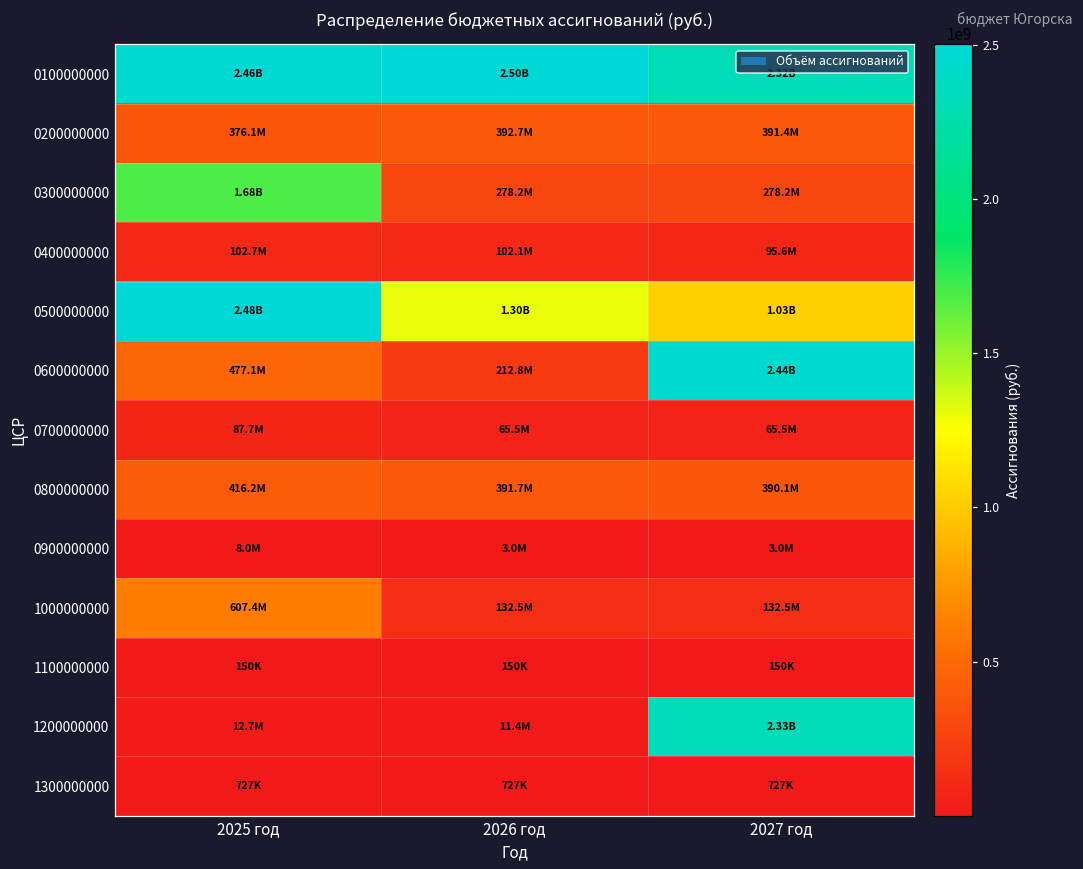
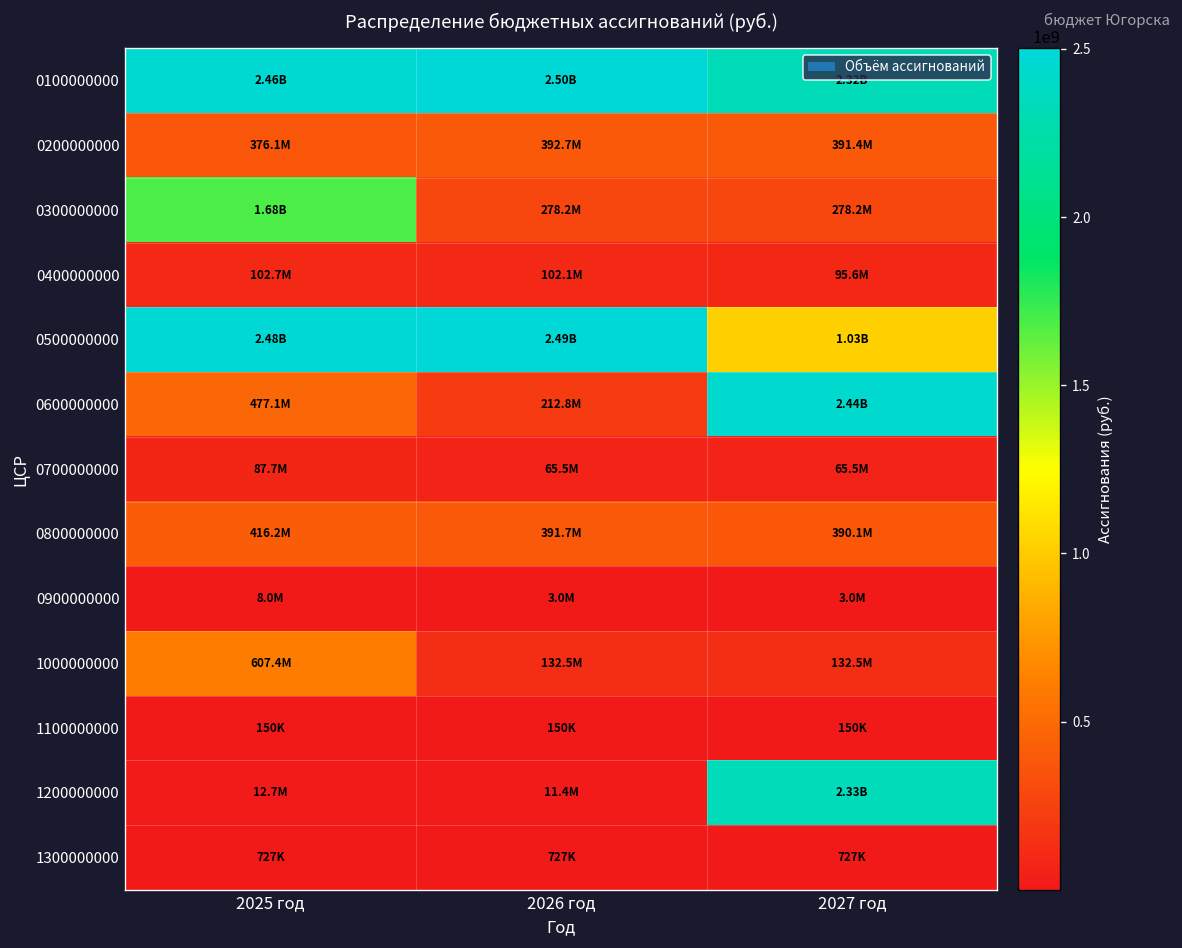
  {
    "0100000000": {
      "2025 год": "2.46B",
      "2026 год": "2.50B"
    },
    "0200000000": {
      "2025 год": "376.1M",
      "2026 год": "392.7M",
      "2027 год": "391.4M"
    },
    "0300000000": {
      "2025 год": "1.68B",
      "2026 год": "278.2M",
      "2027 год": "278.2M"
    },
    "0400000000": {
      "2025 год": "102.7M",
      "2026 год": "102.1M",
      "2027 год": "95.6M"
    },
    "0500000000": {
      "2025 год": "2.48B",
-     "2026 год": "1.30B",
+     "2026 год": "2.49B",
      "2027 год": "1.03B"
    },
    "0600000000": {
      "2025 год": "477.1M",
      "2026 год": "212.8M",
      "2027 год": "2.44B"
    },
    "0700000000": {
      "2025 год": "87.7M",
      "2026 год": "65.5M",
      "2027 год": "65.5M"
    },
    "0800000000": {
      "2025 год": "416.2M",
      "2026 год": "391.7M",
      "2027 год": "390.1M"
    },
    "0900000000": {
      "2025 год": "8.0M",
      "2026 год": "3.0M",
      "2027 год": "3.0M"
    },
    "1000000000": {
      "2025 год": "607.4M",
      "2026 год": "132.5M",
      "2027 год": "132.5M"
    },
    "1100000000": {
      "2025 год": "150K",
      "2026 год": "150K",
      "2027 год": "150K"
    },
    "1200000000": {
      "2025 год": "12.7M",
      "2026 год": "11.4M",
      "2027 год": "2.33B"
    },
    "1300000000": {
      "2025 год": "727K",
      "2026 год": "727K",
      "2027 год": "727K"
    }
  }
